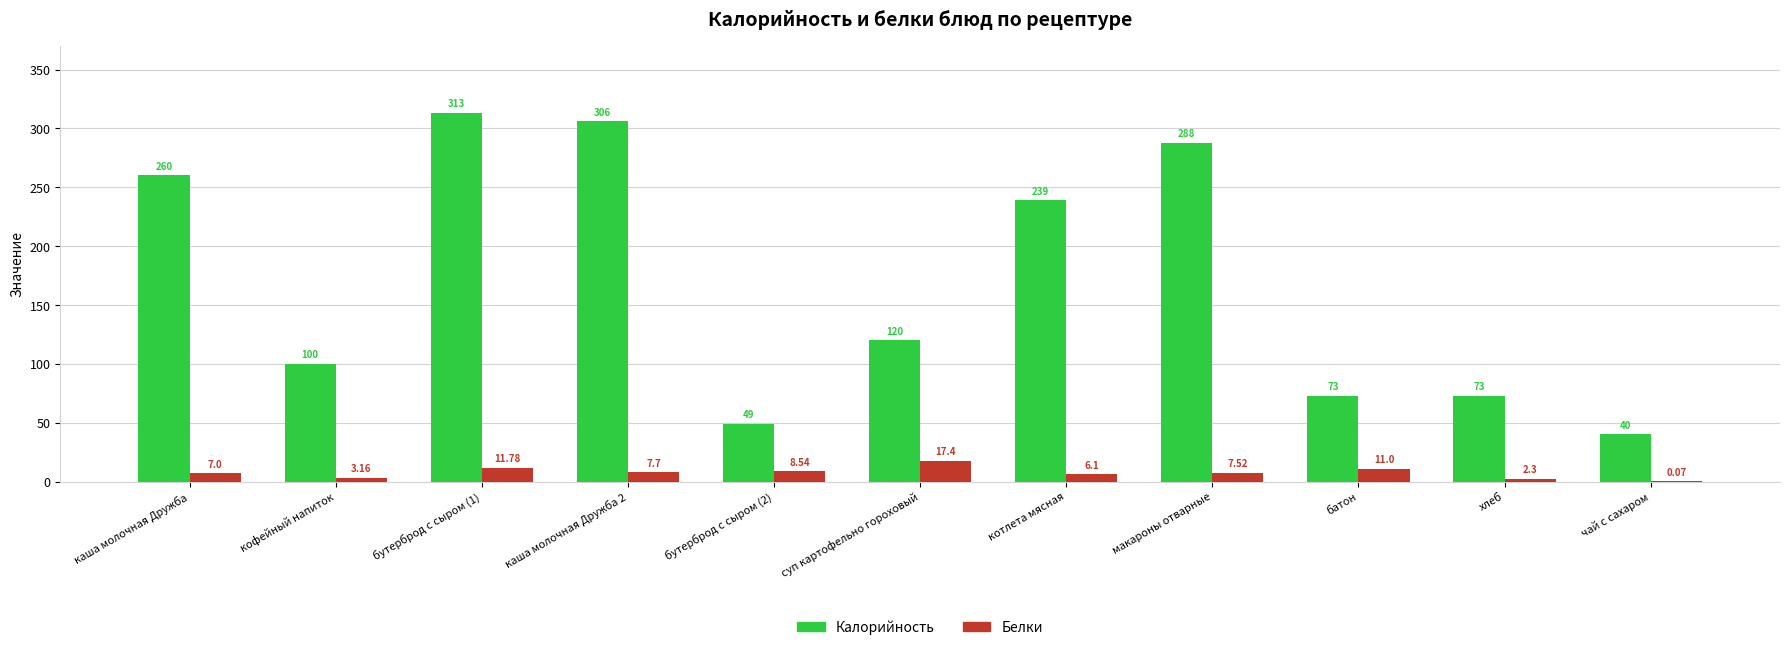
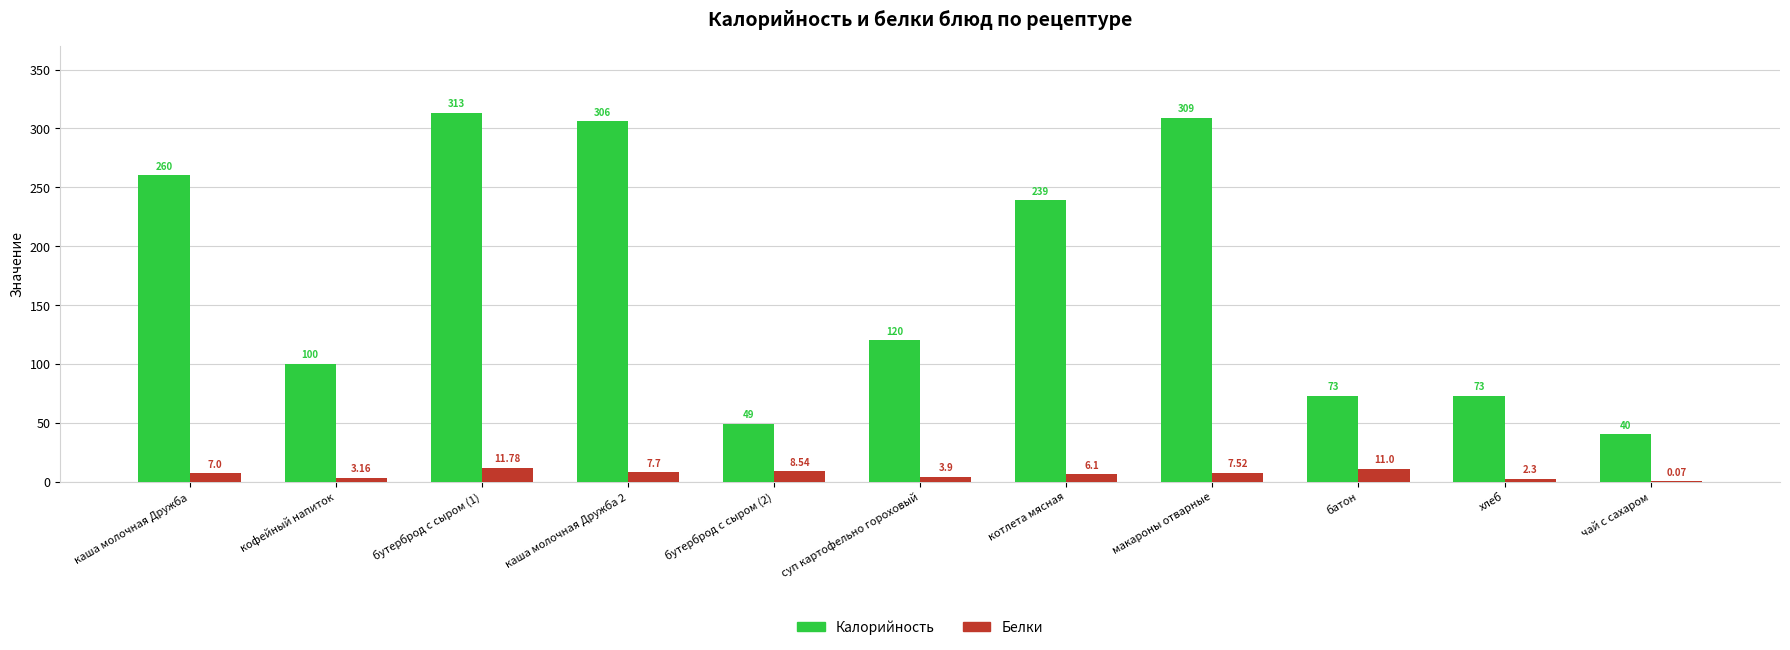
  {
    "Калорийность": {
      "каша молочная Дружба": 260,
      "кофейный напиток": 100,
      "бутерброд с сыром (1)": 313,
      "каша молочная Дружба 2": 306,
      "бутерброд с сыром (2)": 49,
      "суп картофельно гороховый": 120,
      "котлета мясная": 239,
-     "макароны отварные": 288,
+     "макароны отварные": 309,
      "батон": 73,
      "хлеб": 73,
      "чай с сахаром": 40
    },
    "Белки": {
      "каша молочная Дружба": 7.0,
      "кофейный напиток": 3.16,
      "бутерброд с сыром (1)": 11.78,
      "каша молочная Дружба 2": 7.7,
      "бутерброд с сыром (2)": 8.54,
-     "суп картофельно гороховый": 17.4,
+     "суп картофельно гороховый": 3.9,
      "котлета мясная": 6.1,
      "макароны отварные": 7.52,
      "батон": 11.0,
      "хлеб": 2.3,
      "чай с сахаром": 0.07
    }
  }
